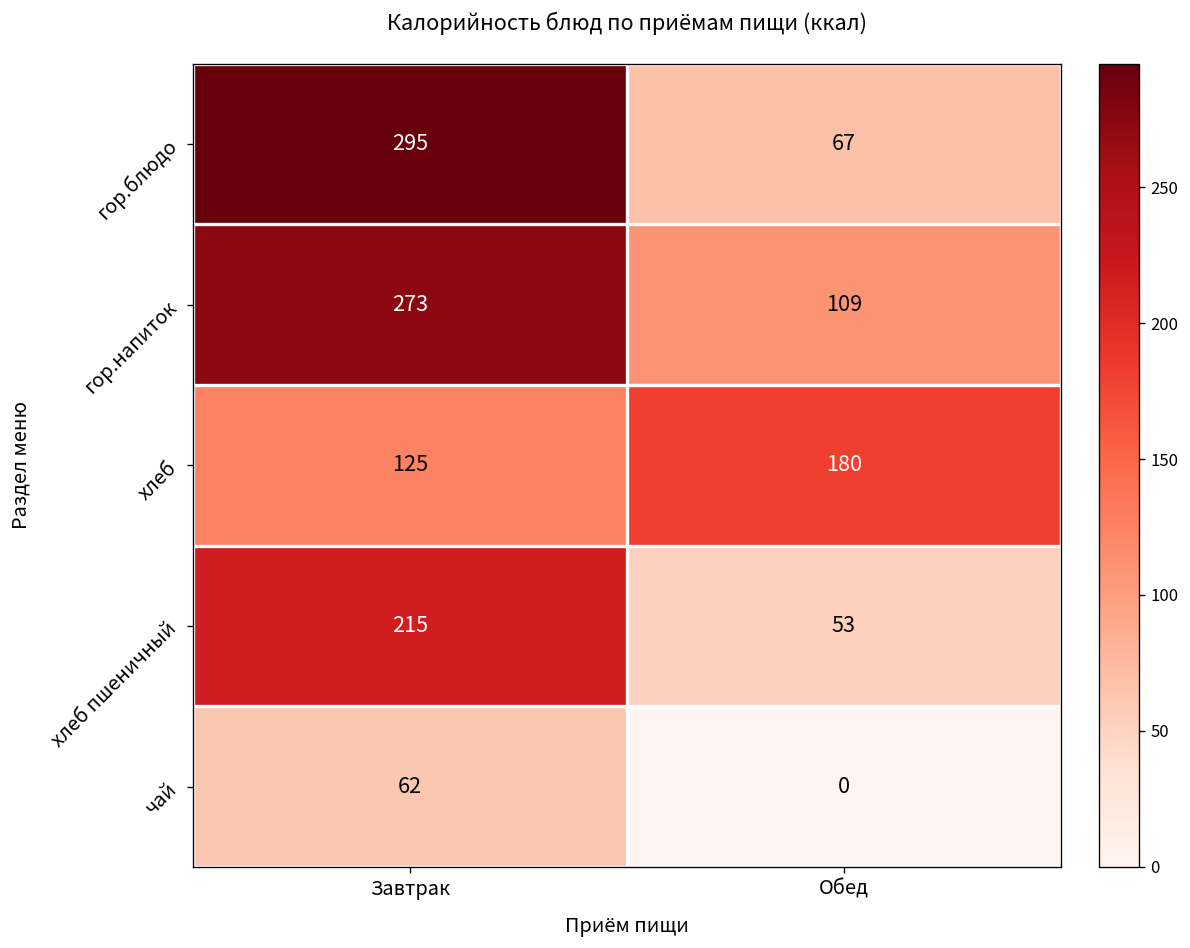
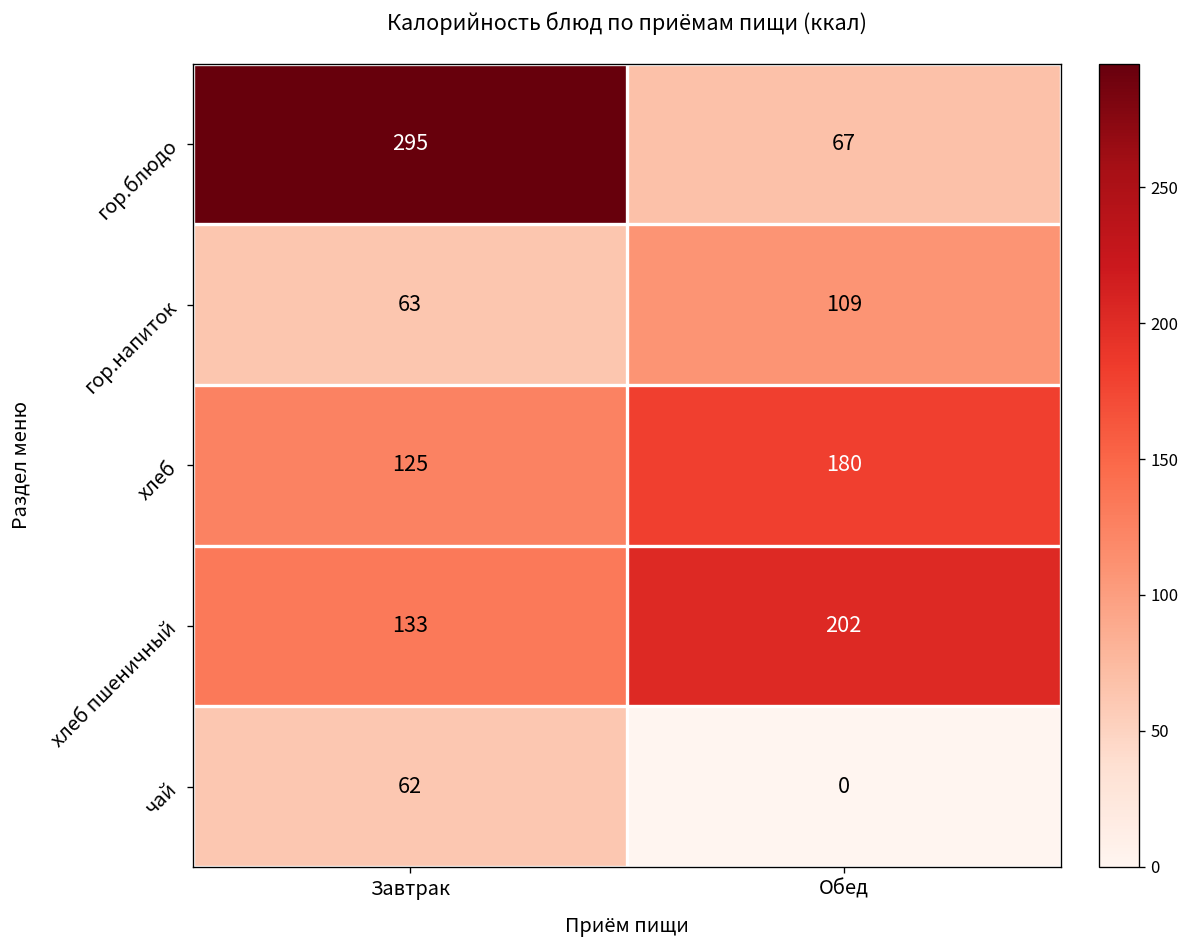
  {
    "гор.блюдо": {
      "Завтрак": 295,
      "Обед": 67
    },
    "гор.напиток": {
-     "Завтрак": 273,
+     "Завтрак": 63,
      "Обед": 109
    },
    "хлеб": {
      "Завтрак": 125,
      "Обед": 180
    },
    "хлеб пшеничный": {
-     "Завтрак": 215,
-     "Обед": 53
+     "Завтрак": 133,
+     "Обед": 202
    },
    "чай": {
      "Завтрак": 62,
      "Обед": 0
    }
  }
